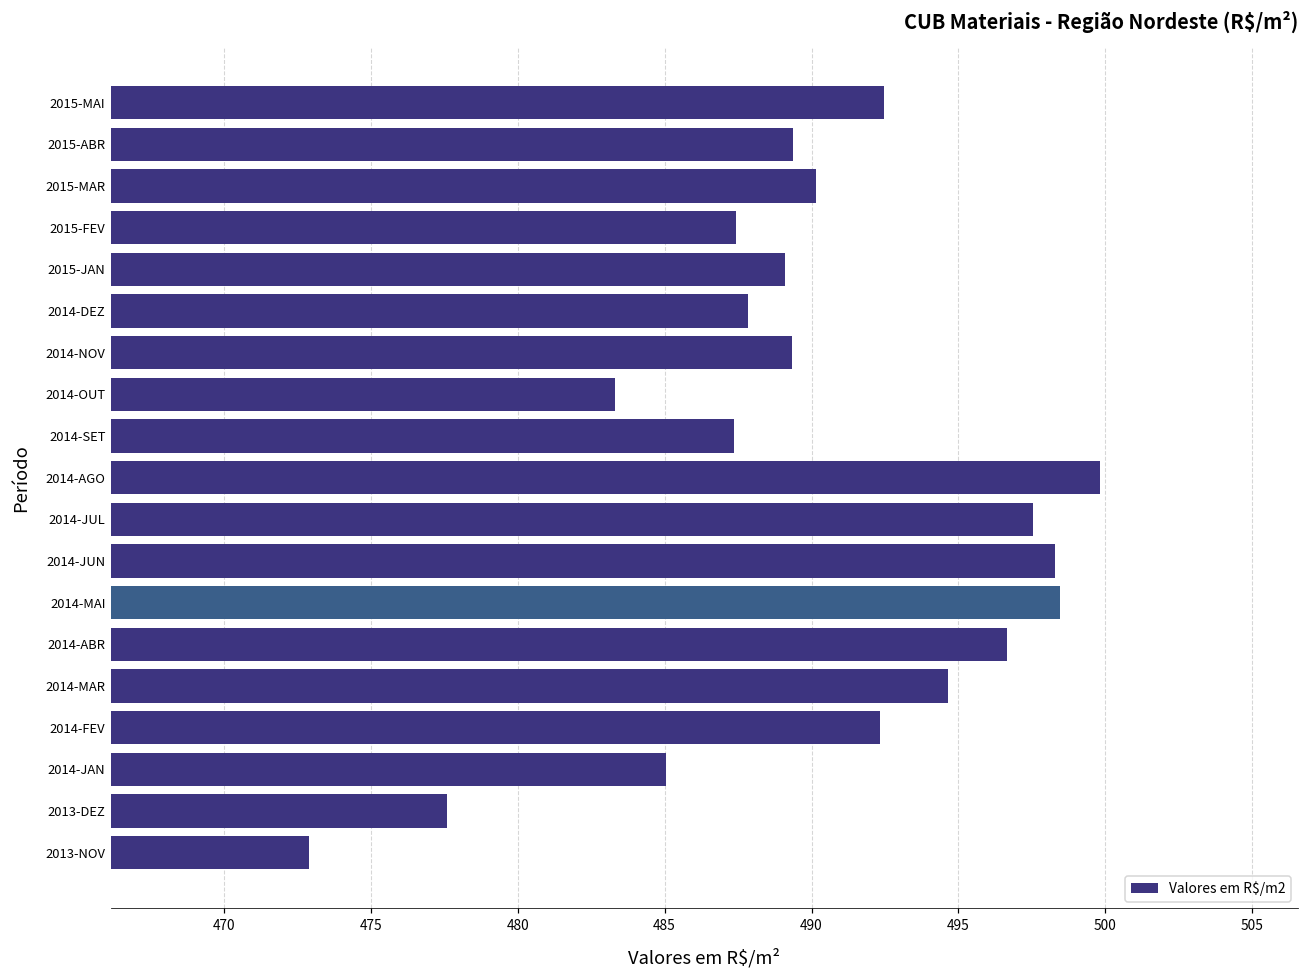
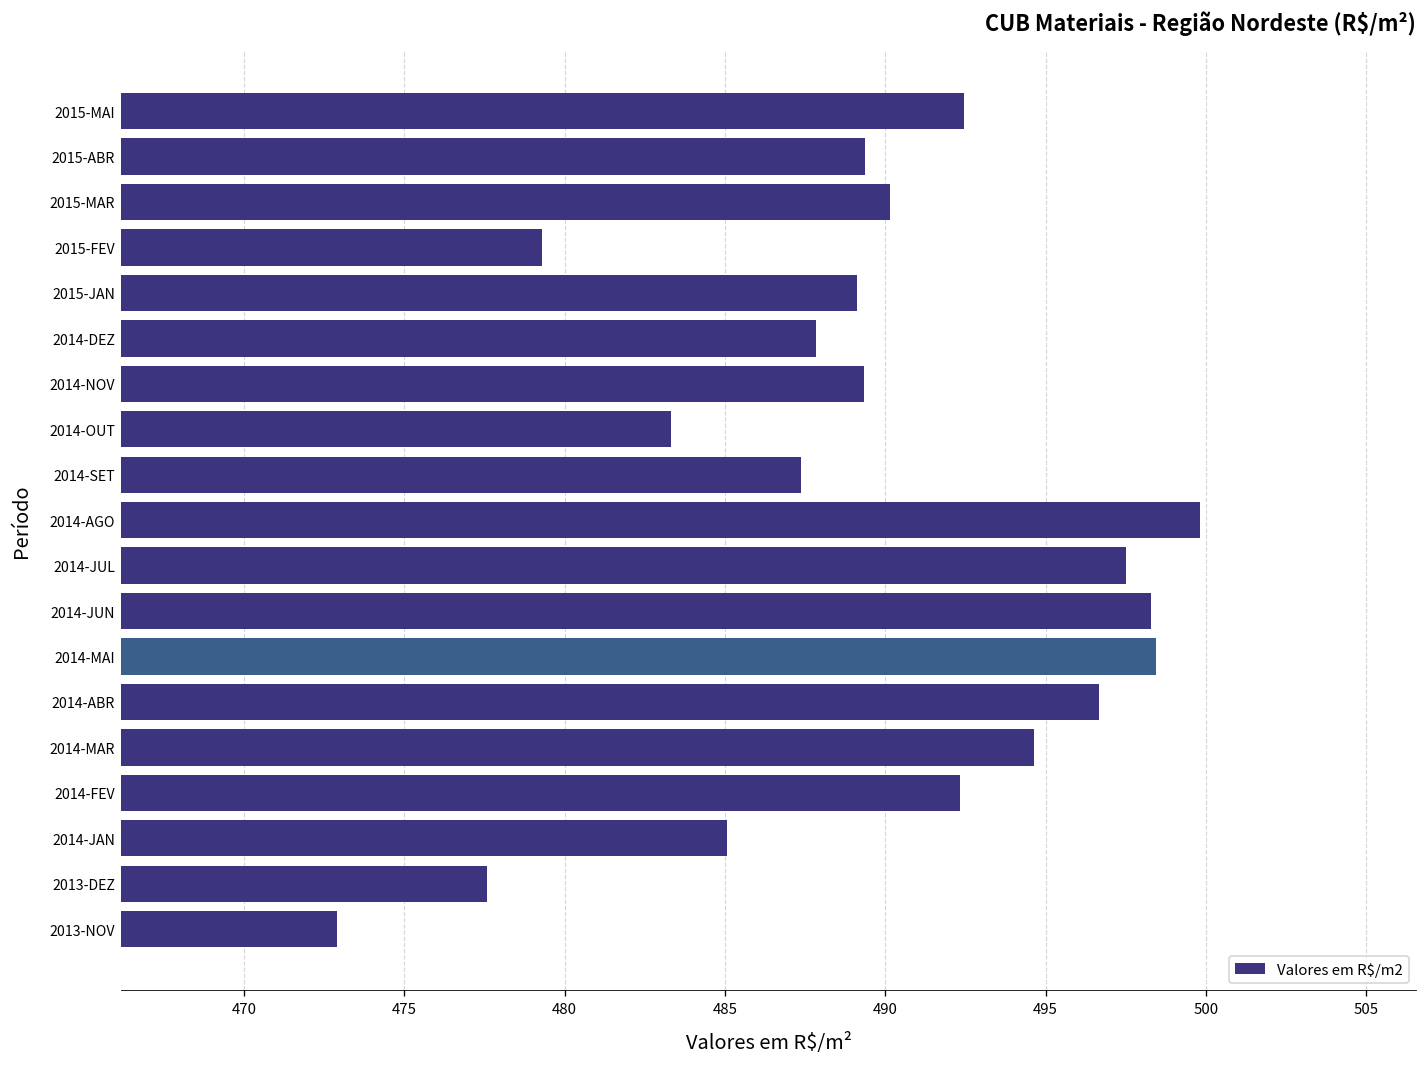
  {
    "2015-MAI": 492.5,
    "2015-ABR": 489.4,
    "2015-MAR": 490.1,
-   "2015-FEV": 487.4,
+   "2015-FEV": 479.3,
    "2015-JAN": 489.1,
    "2014-DEZ": 487.8,
    "2014-NOV": 489.3,
    "2014-OUT": 483.3,
    "2014-SET": 487.4,
    "2014-AGO": 499.8,
    "2014-JUL": 497.5,
    "2014-JUN": 498.3,
    "2014-MAI": 498.4,
    "2014-ABR": 496.7,
    "2014-MAR": 494.7,
    "2014-FEV": 492.3,
    "2014-JAN": 485.1,
    "2013-DEZ": 477.6,
    "2013-NOV": 472.9
  }
